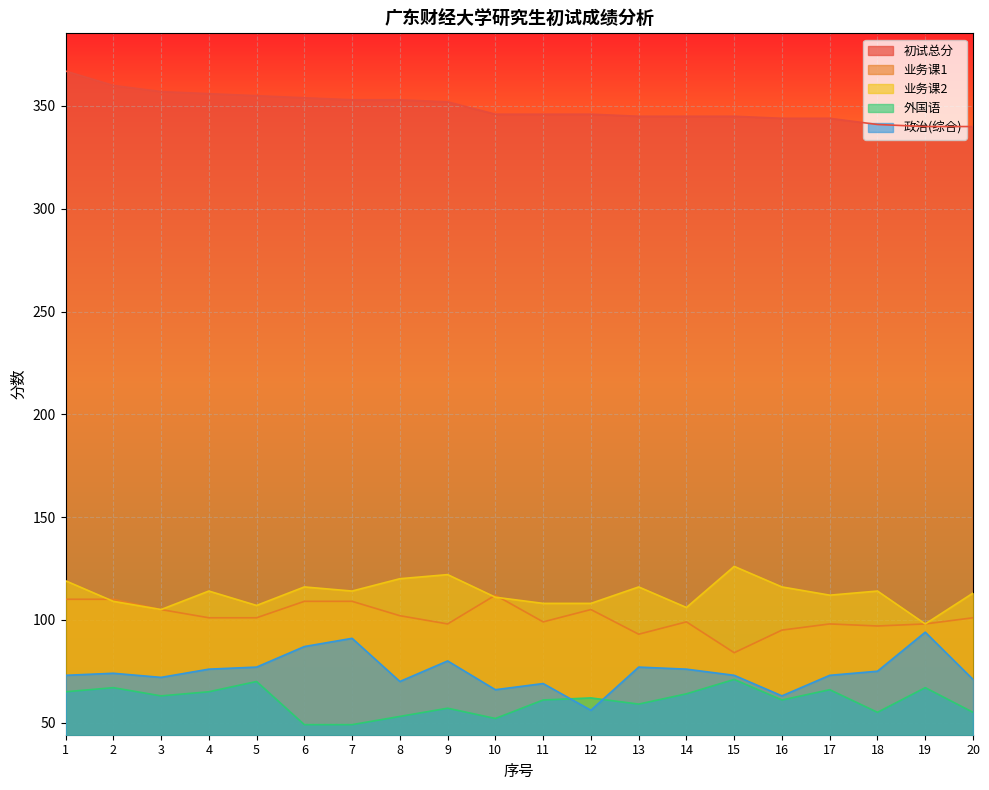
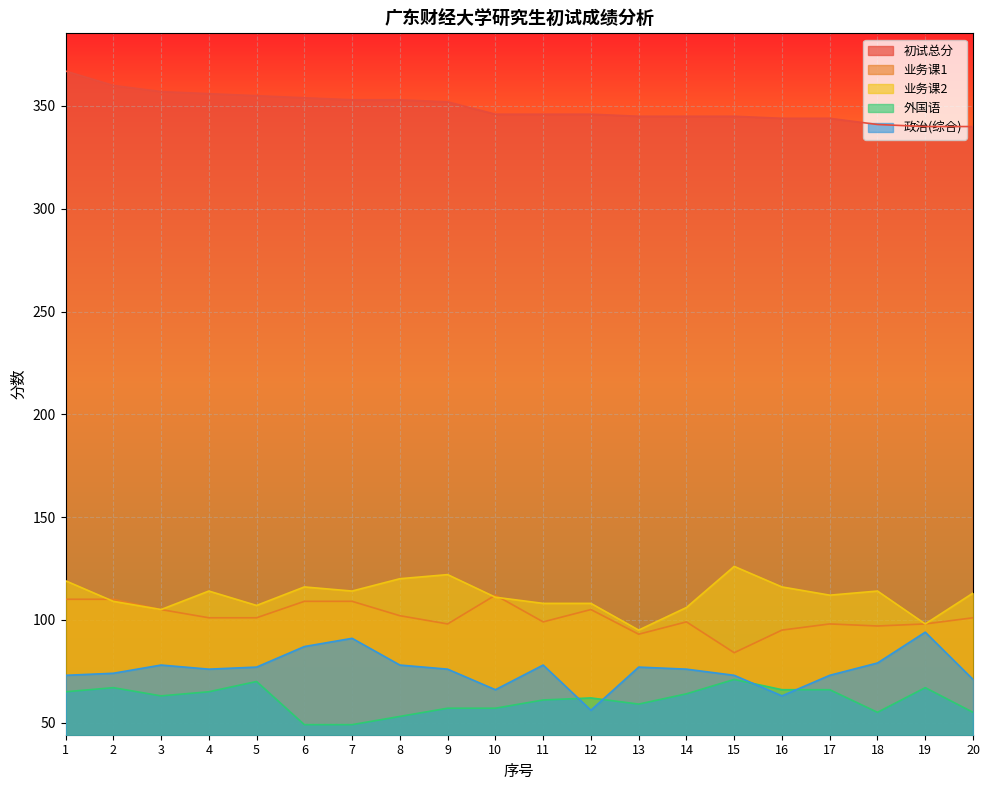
  {
    "业务课2": {
      "1": 119,
      "4": 114,
      "5": 107,
      "6": 116,
      "7": 114,
      "8": 120,
      "9": 122,
      "11": 108,
      "12": 108,
-     "13": 116,
+     "13": 95,
      "14": 106,
      "15": 126,
      "16": 116,
      "17": 112,
      "18": 114,
      "20": 113
    },
    "外国语": {
      "1": 65,
      "2": 67,
      "3": 63,
      "4": 65,
      "5": 70,
      "6": 49,
      "7": 49,
      "8": 53,
      "9": 57,
-     "10": 52,
+     "10": 57,
      "11": 61,
      "12": 62,
      "13": 59,
      "14": 64,
      "15": 71,
-     "16": 61,
+     "16": 66,
      "17": 66,
      "18": 55,
      "19": 67,
      "20": 55
    },
    "政治(综合)": {
      "1": 73,
      "2": 74,
-     "3": 72,
+     "3": 78,
      "4": 76,
      "5": 77,
      "6": 87,
      "7": 91,
-     "8": 70,
-     "9": 80,
+     "8": 78,
+     "9": 76,
      "10": 66,
-     "11": 69,
+     "11": 78,
      "12": 56,
      "13": 77,
      "14": 76,
      "15": 73,
      "16": 63,
      "17": 73,
-     "18": 75,
+     "18": 79,
      "19": 94,
      "20": 71
    }
  }
